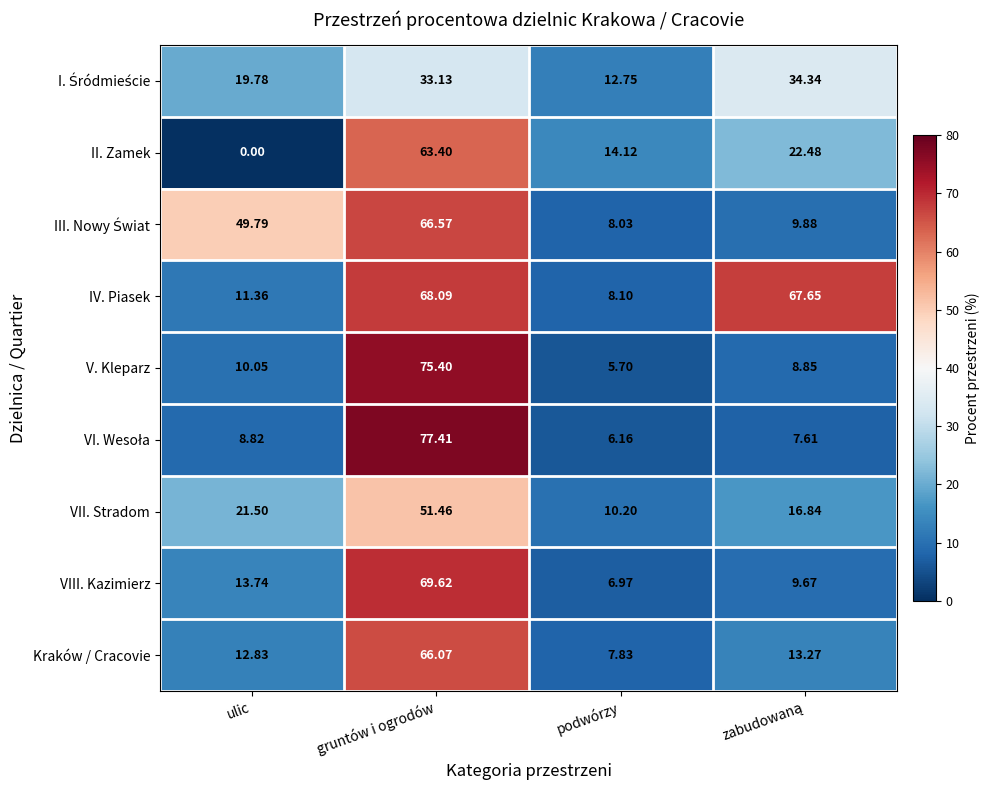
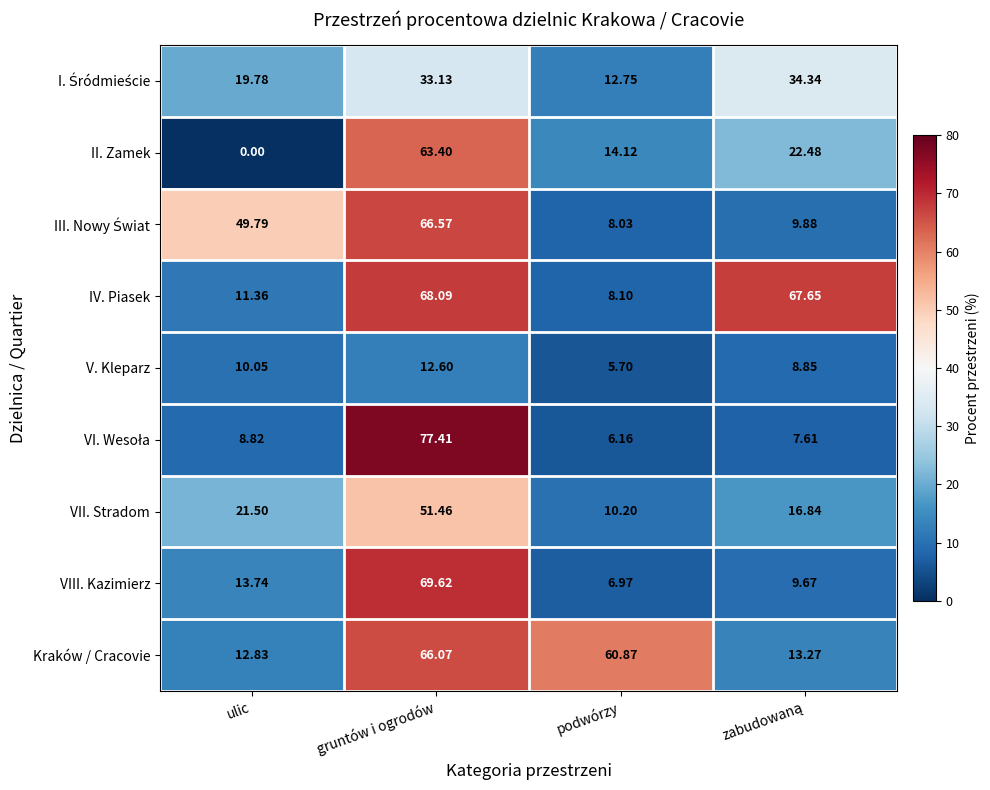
  {
    "I. Śródmieście": {
      "ulic": 19.78,
      "gruntów i ogrodów": 33.13,
      "podwórzy": 12.75,
      "zabudowaną": 34.34
    },
    "II. Zamek": {
      "ulic": 0.00,
      "gruntów i ogrodów": 63.40,
      "podwórzy": 14.12,
      "zabudowaną": 22.48
    },
    "III. Nowy Świat": {
      "ulic": 49.79,
      "gruntów i ogrodów": 66.57,
      "podwórzy": 8.03,
      "zabudowaną": 9.88
    },
    "IV. Piasek": {
      "ulic": 11.36,
      "gruntów i ogrodów": 68.09,
      "podwórzy": 8.10,
      "zabudowaną": 67.65
    },
    "V. Kleparz": {
      "ulic": 10.05,
-     "gruntów i ogrodów": 75.40,
+     "gruntów i ogrodów": 12.60,
      "podwórzy": 5.70,
      "zabudowaną": 8.85
    },
    "VI. Wesoła": {
      "ulic": 8.82,
      "gruntów i ogrodów": 77.41,
      "podwórzy": 6.16,
      "zabudowaną": 7.61
    },
    "VII. Stradom": {
      "ulic": 21.50,
      "gruntów i ogrodów": 51.46,
      "podwórzy": 10.20,
      "zabudowaną": 16.84
    },
    "VIII. Kazimierz": {
      "ulic": 13.74,
      "gruntów i ogrodów": 69.62,
      "podwórzy": 6.97,
      "zabudowaną": 9.67
    },
    "Kraków / Cracovie": {
      "ulic": 12.83,
      "gruntów i ogrodów": 66.07,
-     "podwórzy": 7.83,
+     "podwórzy": 60.87,
      "zabudowaną": 13.27
    }
  }
